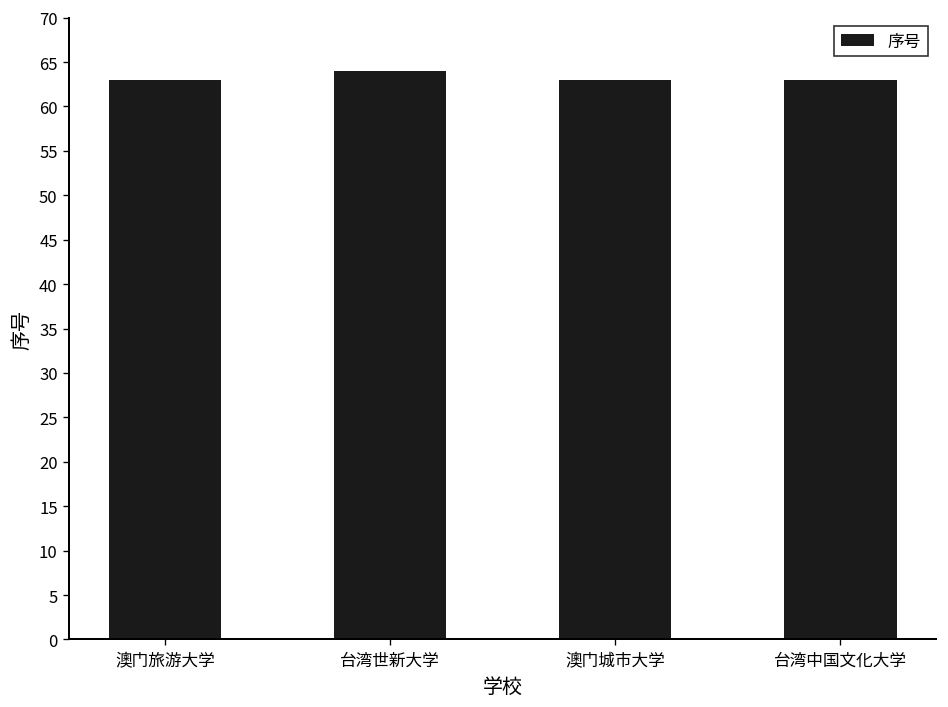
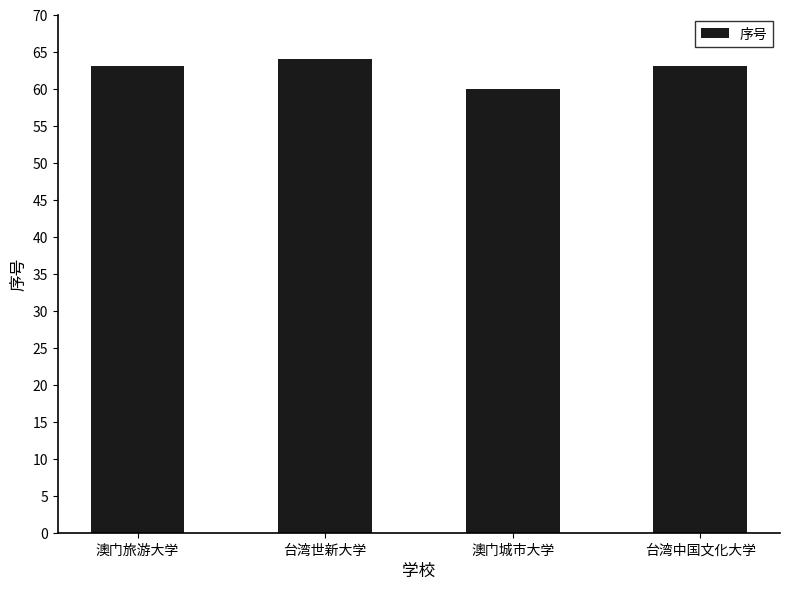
  {
    "澳门旅游大学": 63,
    "台湾世新大学": 64,
-   "澳门城市大学": 63,
+   "澳门城市大学": 60,
    "台湾中国文化大学": 63
  }
